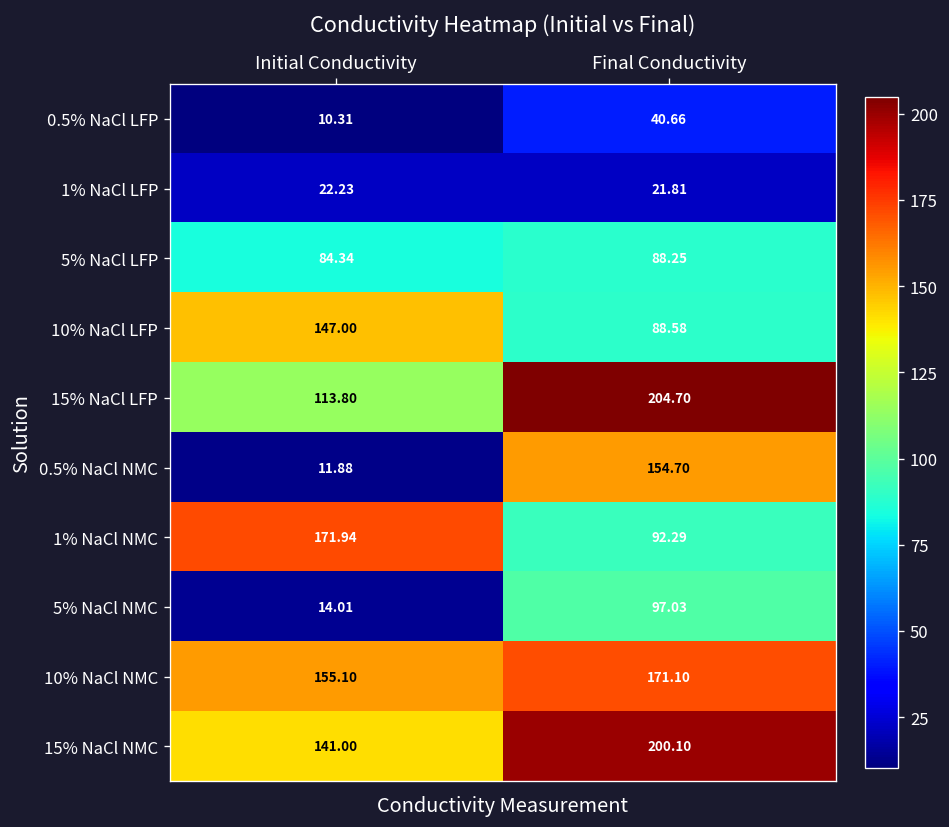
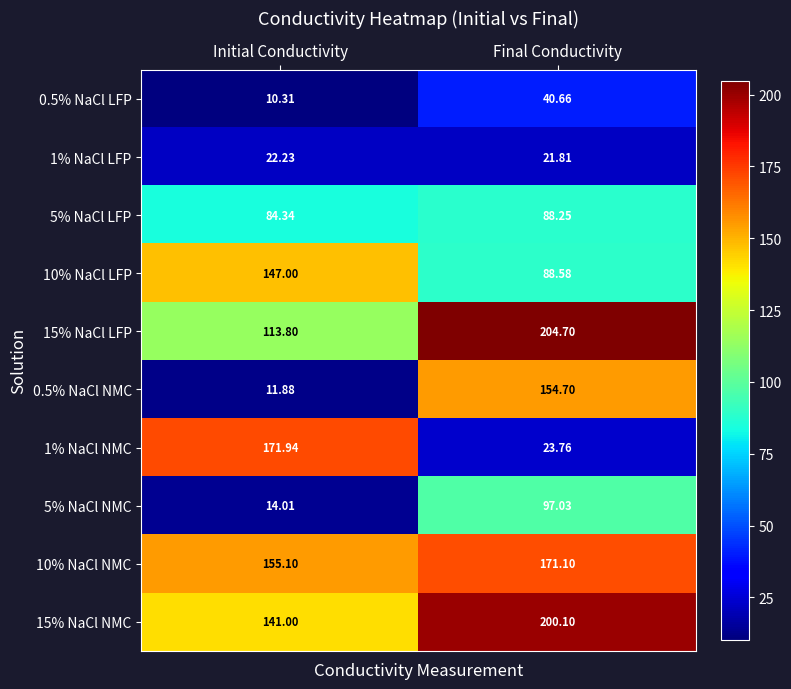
  {
    "0.5% NaCl LFP": {
      "Initial Conductivity": 10.31,
      "Final Conductivity": 40.66
    },
    "1% NaCl LFP": {
      "Initial Conductivity": 22.23,
      "Final Conductivity": 21.81
    },
    "5% NaCl LFP": {
      "Initial Conductivity": 84.34,
      "Final Conductivity": 88.25
    },
    "10% NaCl LFP": {
      "Initial Conductivity": 147.00,
      "Final Conductivity": 88.58
    },
    "15% NaCl LFP": {
      "Initial Conductivity": 113.80,
      "Final Conductivity": 204.70
    },
    "0.5% NaCl NMC": {
      "Initial Conductivity": 11.88,
      "Final Conductivity": 154.70
    },
    "1% NaCl NMC": {
      "Initial Conductivity": 171.94,
-     "Final Conductivity": 92.29
+     "Final Conductivity": 23.76
    },
    "5% NaCl NMC": {
      "Initial Conductivity": 14.01,
      "Final Conductivity": 97.03
    },
    "10% NaCl NMC": {
      "Initial Conductivity": 155.10,
      "Final Conductivity": 171.10
    },
    "15% NaCl NMC": {
      "Initial Conductivity": 141.00,
      "Final Conductivity": 200.10
    }
  }
